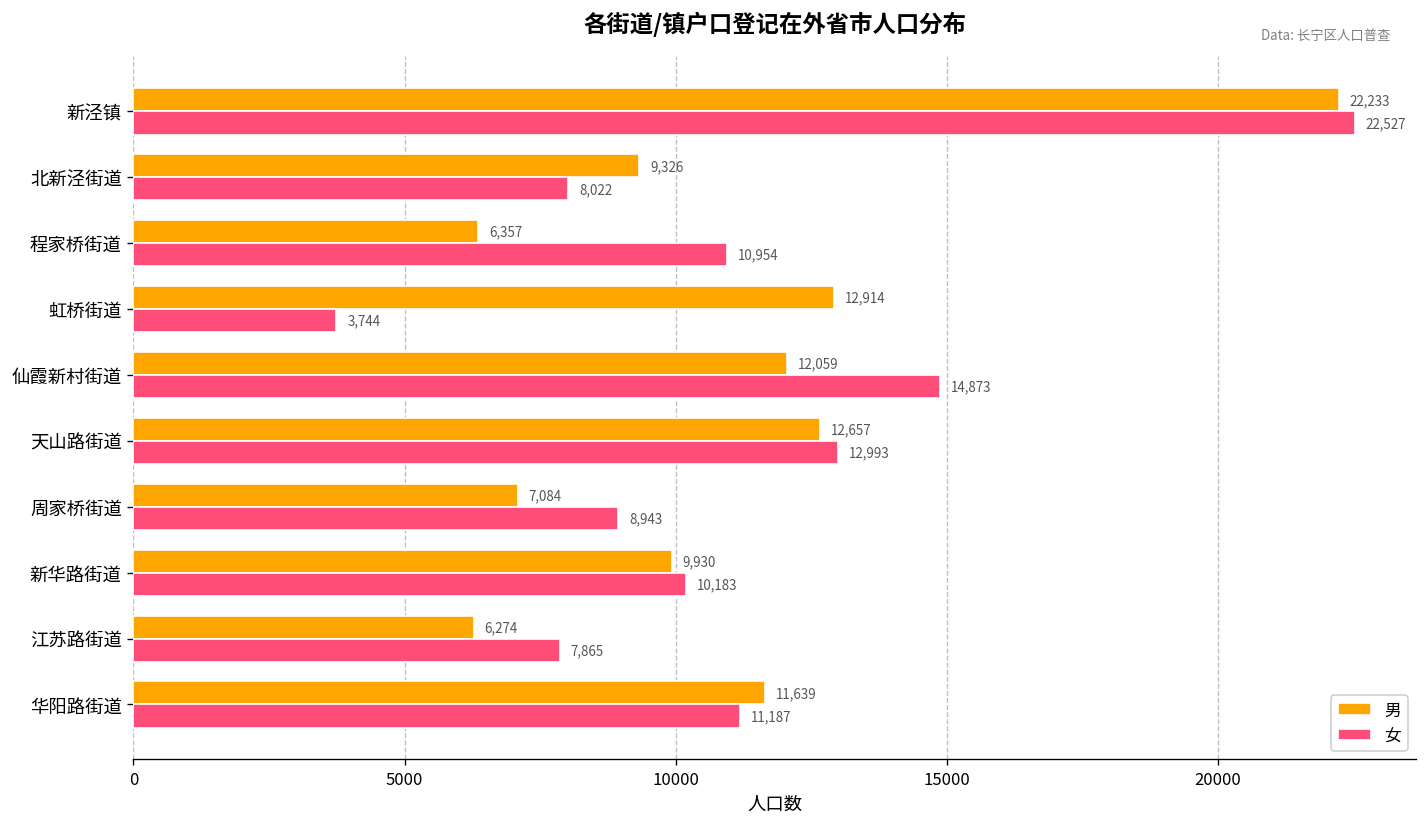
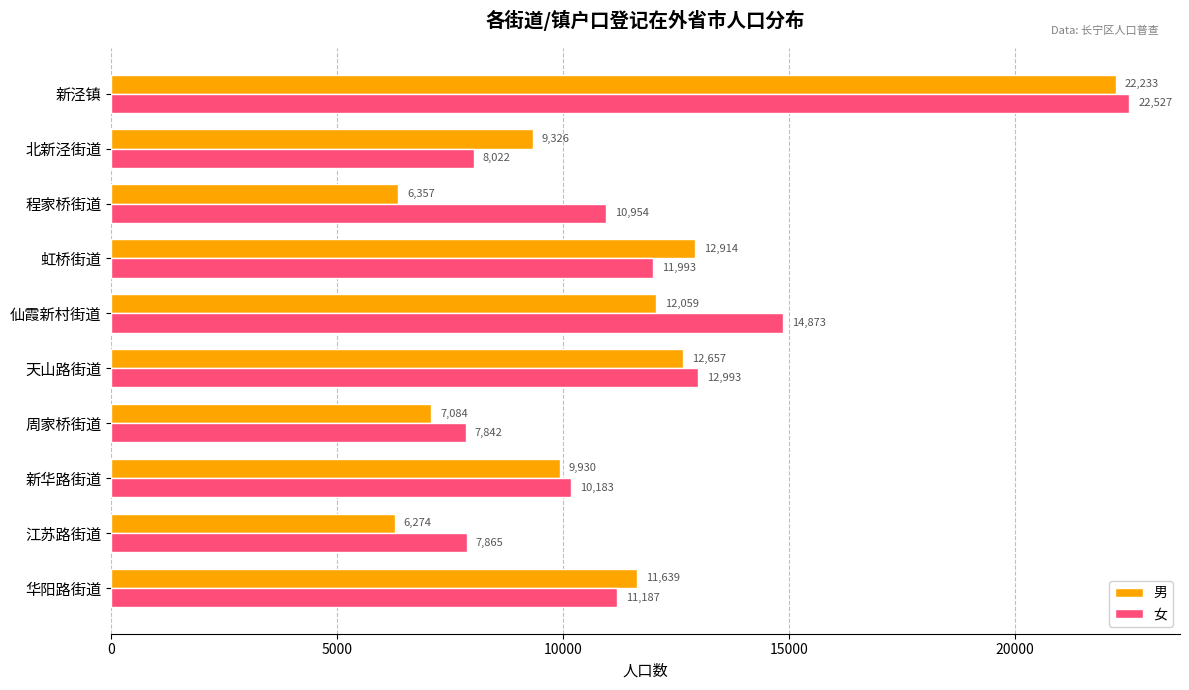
  {
    "男": {
      "新泾镇": "22,233",
      "北新泾街道": "9,326",
      "程家桥街道": "6,357",
      "虹桥街道": "12,914",
      "仙霞新村街道": "12,059",
      "天山路街道": "12,657",
      "周家桥街道": "7,084",
      "新华路街道": "9,930",
      "江苏路街道": "6,274",
      "华阳路街道": "11,639"
    },
    "女": {
      "新泾镇": "22,527",
      "北新泾街道": "8,022",
      "程家桥街道": "10,954",
-     "虹桥街道": "3,744",
+     "虹桥街道": "11,993",
      "仙霞新村街道": "14,873",
      "天山路街道": "12,993",
-     "周家桥街道": "8,943",
+     "周家桥街道": "7,842",
      "新华路街道": "10,183",
      "江苏路街道": "7,865",
      "华阳路街道": "11,187"
    }
  }
